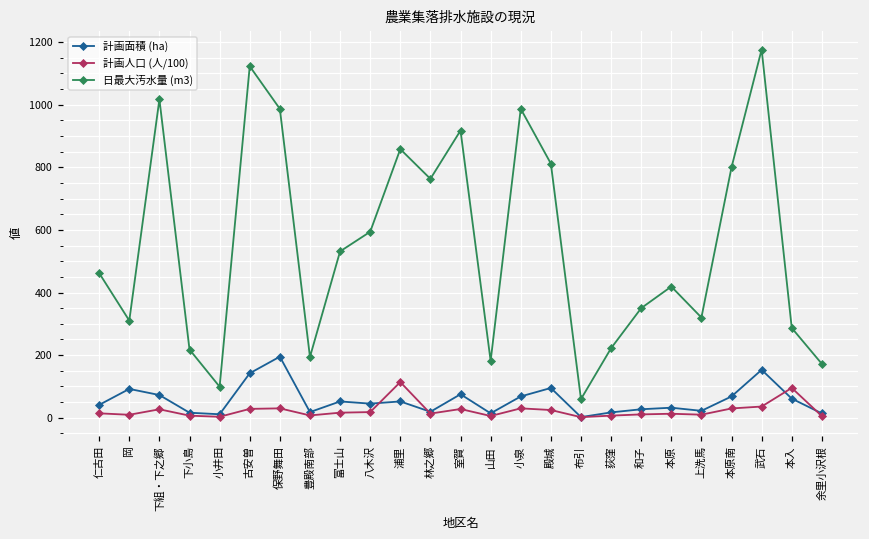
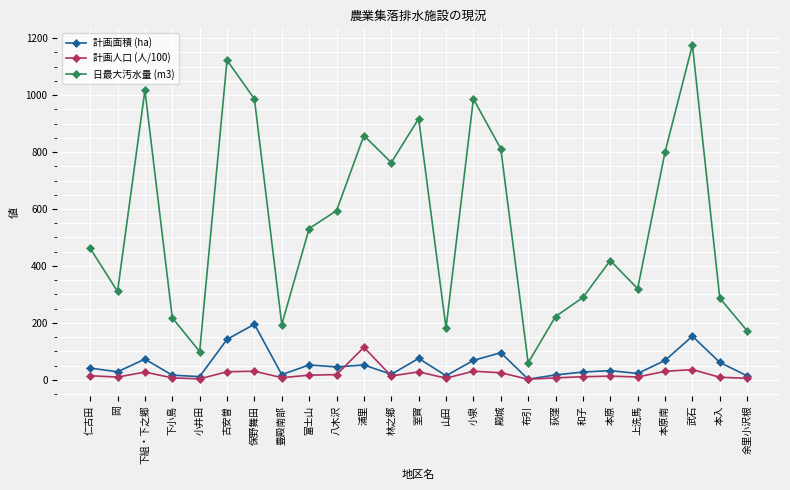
  {
    "計画面積 (ha)": {
      "仁古田": 40,
-     "岡": 90,
+     "岡": 30,
      "下組・下之郷": 70,
      "下小島": 20,
      "古安曽": 140,
      "保野舞田": 200,
      "豊殿南部": 20,
      "富士山": 50,
      "八木沢": 50,
      "浦里": 50,
      "室賀": 80,
      "小泉": 70,
      "殿城": 100,
      "荻窪": 20,
      "和子": 30,
      "本原": 30,
      "上洗馬": 20,
      "本原南": 70,
      "武石": 150,
      "本入": 60
    },
    "計画人口 (人/100)": {
      "仁古田": 10,
      "岡": 10,
      "下組・下之郷": 30,
      "下小島": 10,
      "古安曽": 30,
      "保野舞田": 30,
      "豊殿南部": 10,
      "富士山": 20,
      "八木沢": 20,
      "浦里": 110,
      "室賀": 30,
      "小泉": 30,
      "殿城": 20,
      "荻窪": 10,
      "和子": 10,
      "本原": 10,
      "上洗馬": 10,
      "本原南": 30,
      "武石": 40,
-     "本入": 100
+     "本入": 10
    },
    "日最大汚水量 (m3)": {
      "仁古田": 460,
      "岡": 310,
      "下組・下之郷": 1020,
      "下小島": 220,
      "小井田": 100,
      "古安曽": 1120,
      "保野舞田": 990,
      "豊殿南部": 190,
      "富士山": 530,
      "八木沢": 590,
      "浦里": 860,
      "林之郷": 760,
      "室賀": 920,
      "山田": 180,
      "小泉": 990,
      "殿城": 810,
      "布引": 60,
      "荻窪": 220,
-     "和子": 350,
+     "和子": 290,
      "本原": 420,
      "上洗馬": 320,
      "本原南": 800,
      "武石": 1180,
      "本入": 290,
      "余里小沢根": 170
    }
  }
